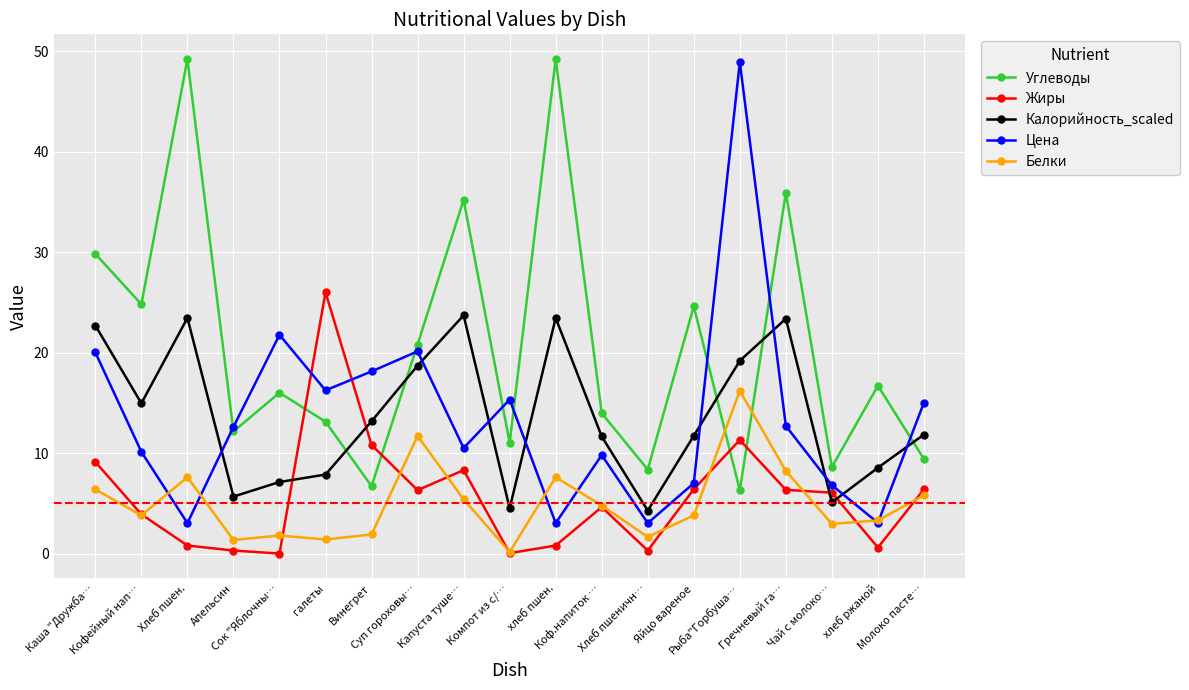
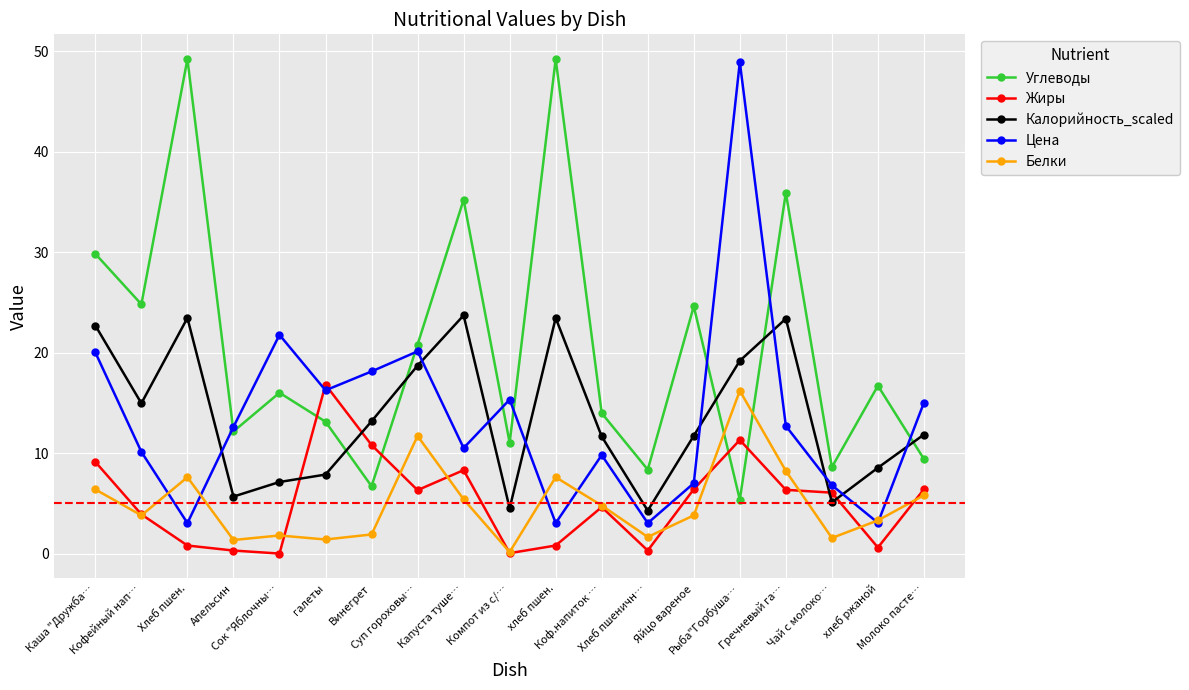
  {
    "Углеводы": {
      "Каша \"Дружба…": 29.8,
      "Кофейный нап…": 24.8,
      "Хлеб пшен.": 49.2,
      "Апельсин": 12.2,
      "Сок \"Яблочны…": 16.0,
      "галеты": 13.1,
      "Винегрет": 6.7,
      "Суп гороховы…": 20.8,
      "Капуста туше…": 35.2,
      "Компот из с/…": 11.0,
      "хлеб пшен.": 49.2,
      "Коф.напиток …": 14.0,
      "Хлеб пшеничн…": 8.4,
      "Яйцо вареное": 24.6,
-     "Рыба\"Горбуша…": 6.3,
+     "Рыба\"Горбуша…": 5.4,
      "Гречневый га…": 35.9,
      "Чай с молоко…": 8.6,
      "хлеб ржаной": 16.7,
      "Молоко пасте…": 9.4
    },
    "Жиры": {
      "Каша \"Дружба…": 9.1,
      "Хлеб пшен.": 0.8,
      "Апельсин": 0.3,
      "Сок \"Яблочны…": 0.0,
-     "галеты": 26.0,
+     "галеты": 16.8,
      "Винегрет": 10.8,
      "Суп гороховы…": 6.3,
      "Капуста туше…": 8.3,
      "хлеб пшен.": 0.8,
      "Хлеб пшеничн…": 0.3,
      "Яйцо вареное": 6.4,
      "Рыба\"Горбуша…": 11.3,
      "Гречневый га…": 6.3,
      "Чай с молоко…": 6.1,
      "хлеб ржаной": 0.6,
      "Молоко пасте…": 6.4
    },
    "Калорийность_scaled": {
      "Каша \"Дружба…": 22.7,
      "Кофейный нап…": 15.0,
      "Хлеб пшен.": 23.4,
      "Апельсин": 5.7,
      "Сок \"Яблочны…": 7.1,
      "галеты": 7.9,
      "Винегрет": 13.2,
      "Суп гороховы…": 18.7,
      "Капуста туше…": 23.7,
      "Компот из с/…": 4.5,
      "хлеб пшен.": 23.4,
      "Коф.напиток …": 11.7,
      "Хлеб пшеничн…": 4.3,
      "Яйцо вареное": 11.7,
      "Рыба\"Горбуша…": 19.2,
      "Гречневый га…": 23.4,
      "Чай с молоко…": 5.1,
      "хлеб ржаной": 8.5,
      "Молоко пасте…": 11.8
    },
    "Цена": {
      "Каша \"Дружба…": 20.0,
      "Кофейный нап…": 10.1,
      "Хлеб пшен.": 3.0,
      "Апельсин": 12.6,
      "Сок \"Яблочны…": 21.8,
      "галеты": 16.2,
      "Винегрет": 18.1,
      "Суп гороховы…": 20.1,
      "Капуста туше…": 10.5,
      "Компот из с/…": 15.3,
      "хлеб пшен.": 3.0,
      "Коф.напиток …": 9.8,
      "Хлеб пшеничн…": 3.0,
      "Яйцо вареное": 7.0,
      "Рыба\"Горбуша…": 48.9,
      "Гречневый га…": 12.7,
      "Чай с молоко…": 6.8,
      "Молоко пасте…": 15.0
    },
    "Белки": {
      "Каша \"Дружба…": 6.4,
      "Хлеб пшен.": 7.6,
      "Апельсин": 1.4,
      "Сок \"Яблочны…": 1.8,
      "галеты": 1.4,
      "Винегрет": 1.9,
      "Суп гороховы…": 11.7,
      "Капуста туше…": 5.4,
      "хлеб пшен.": 7.6,
      "Хлеб пшеничн…": 1.7,
      "Яйцо вареное": 3.8,
      "Рыба\"Горбуша…": 16.2,
      "Гречневый га…": 8.2,
-     "Чай с молоко…": 3.0,
+     "Чай с молоко…": 1.6,
      "Молоко пасте…": 5.8
    }
  }
